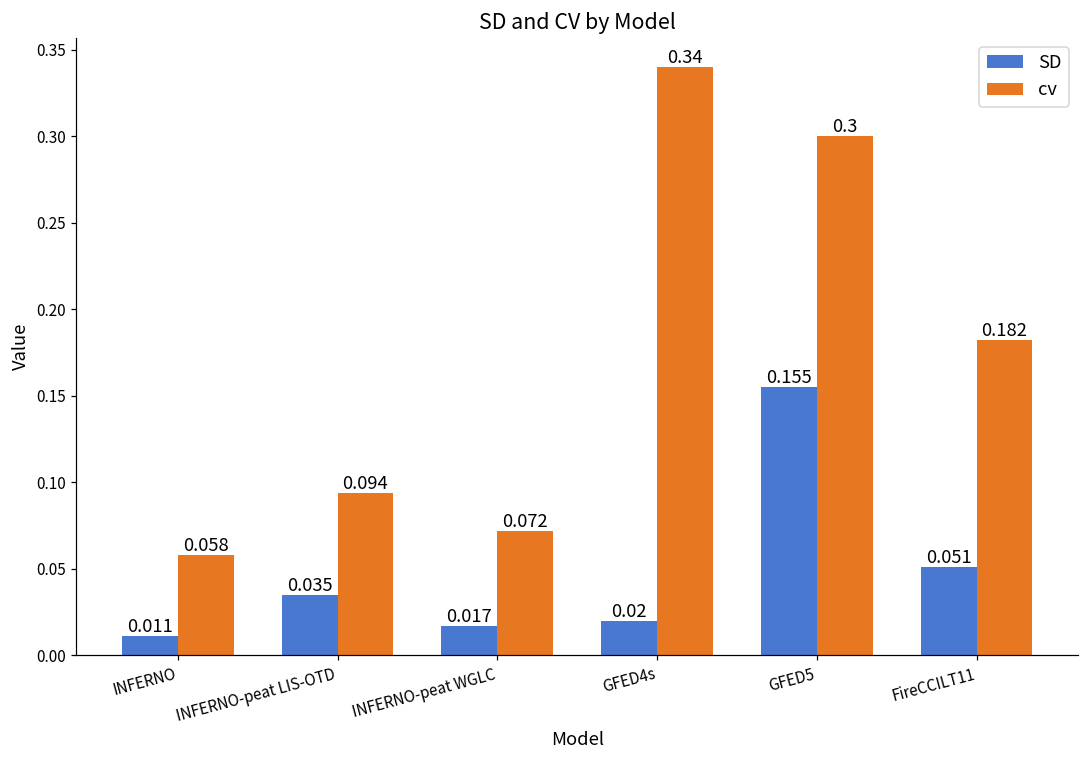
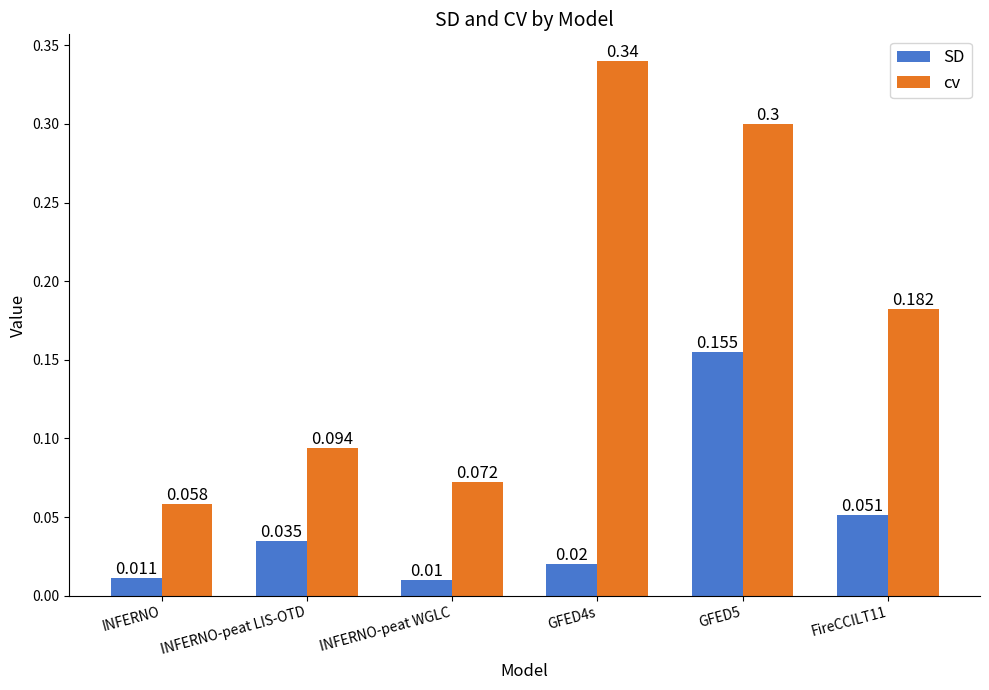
  {
    "SD": {
      "INFERNO": 0.011,
      "INFERNO-peat LIS-OTD": 0.035,
-     "INFERNO-peat WGLC": 0.017,
+     "INFERNO-peat WGLC": 0.01,
      "GFED4s": 0.02,
      "GFED5": 0.155,
      "FireCCILT11": 0.051
    },
    "cv": {
      "INFERNO": 0.058,
      "INFERNO-peat LIS-OTD": 0.094,
      "INFERNO-peat WGLC": 0.072,
      "GFED4s": 0.34,
      "GFED5": 0.3,
      "FireCCILT11": 0.182
    }
  }
